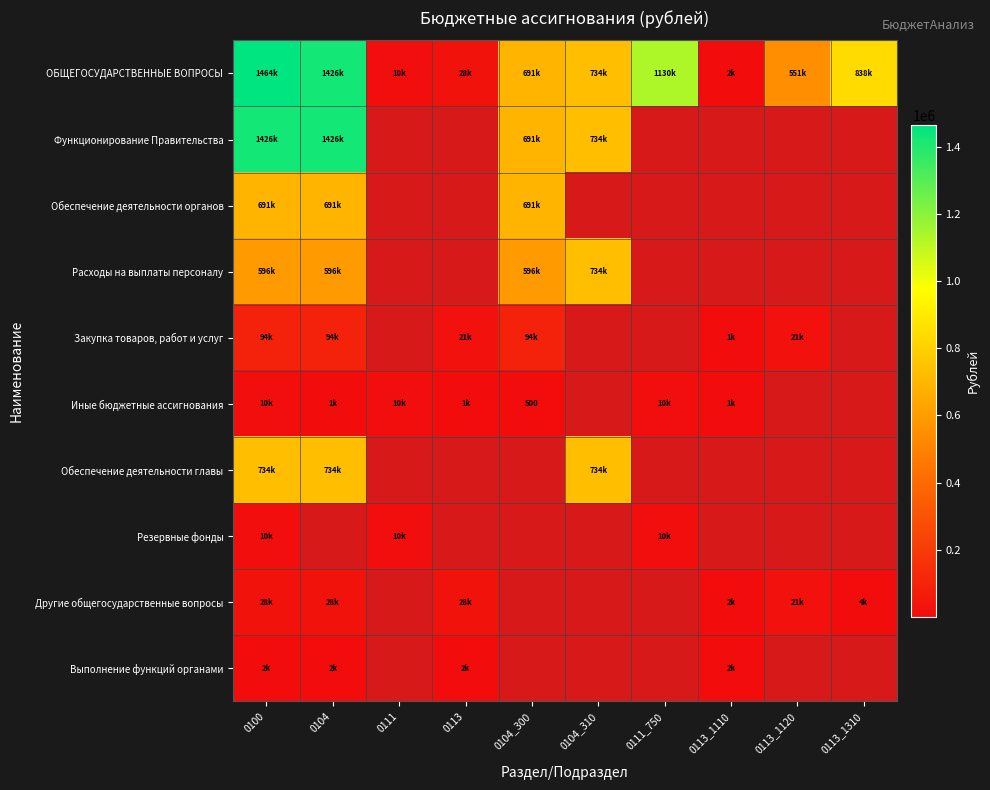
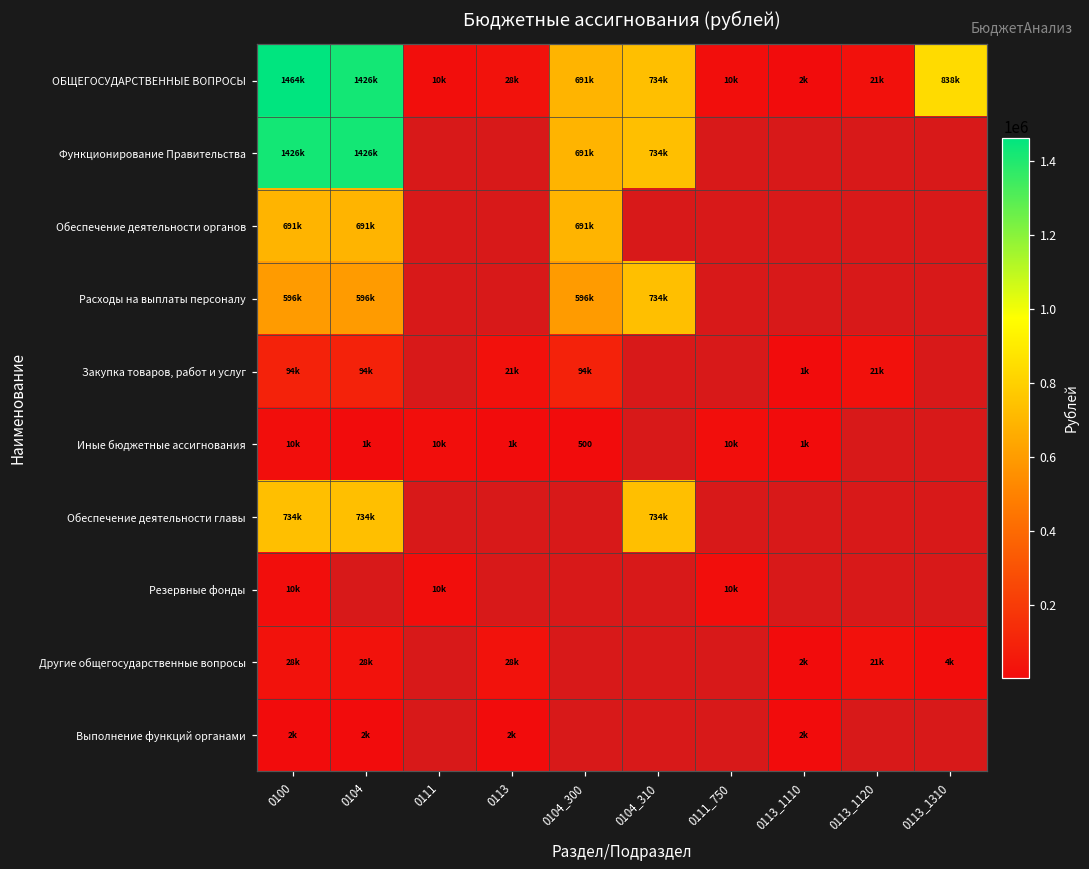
  {
    "ОБЩЕГОСУДАРСТВЕННЫЕ ВОПРОСЫ": {
      "0100": "1464k",
      "0104": "1426k",
      "0111": "10k",
      "0113": "28k",
      "0104_300": "691k",
      "0104_310": "734k",
-     "0111_750": "1130k",
+     "0111_750": "10k",
      "0113_1110": "2k",
-     "0113_1120": "551k",
+     "0113_1120": "21k",
      "0113_1310": "838k"
    },
    "Функционирование Правительства": {
      "0100": "1426k",
      "0104": "1426k",
      "0104_300": "691k",
      "0104_310": "734k"
    },
    "Обеспечение деятельности органов": {
      "0100": "691k",
      "0104": "691k",
      "0104_300": "691k"
    },
    "Расходы на выплаты персоналу": {
      "0100": "596k",
      "0104": "596k",
      "0104_300": "596k",
      "0104_310": "734k"
    },
    "Закупка товаров, работ и услуг": {
      "0100": "94k",
      "0104": "94k",
      "0113": "21k",
      "0104_300": "94k",
      "0113_1110": "1k",
      "0113_1120": "21k"
    },
    "Иные бюджетные ассигнования": {
      "0100": "10k",
      "0104": "1k",
      "0111": "10k",
      "0113": "1k",
      "0104_300": "500",
      "0111_750": "10k",
      "0113_1110": "1k"
    },
    "Обеспечение деятельности главы": {
      "0100": "734k",
      "0104": "734k",
      "0104_310": "734k"
    },
    "Резервные фонды": {
      "0100": "10k",
      "0111": "10k",
      "0111_750": "10k"
    },
    "Другие общегосударственные вопросы": {
      "0100": "28k",
      "0104": "28k",
      "0113": "28k",
      "0113_1110": "2k",
      "0113_1120": "21k",
      "0113_1310": "4k"
    },
    "Выполнение функций органами": {
      "0100": "2k",
      "0104": "2k",
      "0113": "2k",
      "0113_1110": "2k"
    }
  }
